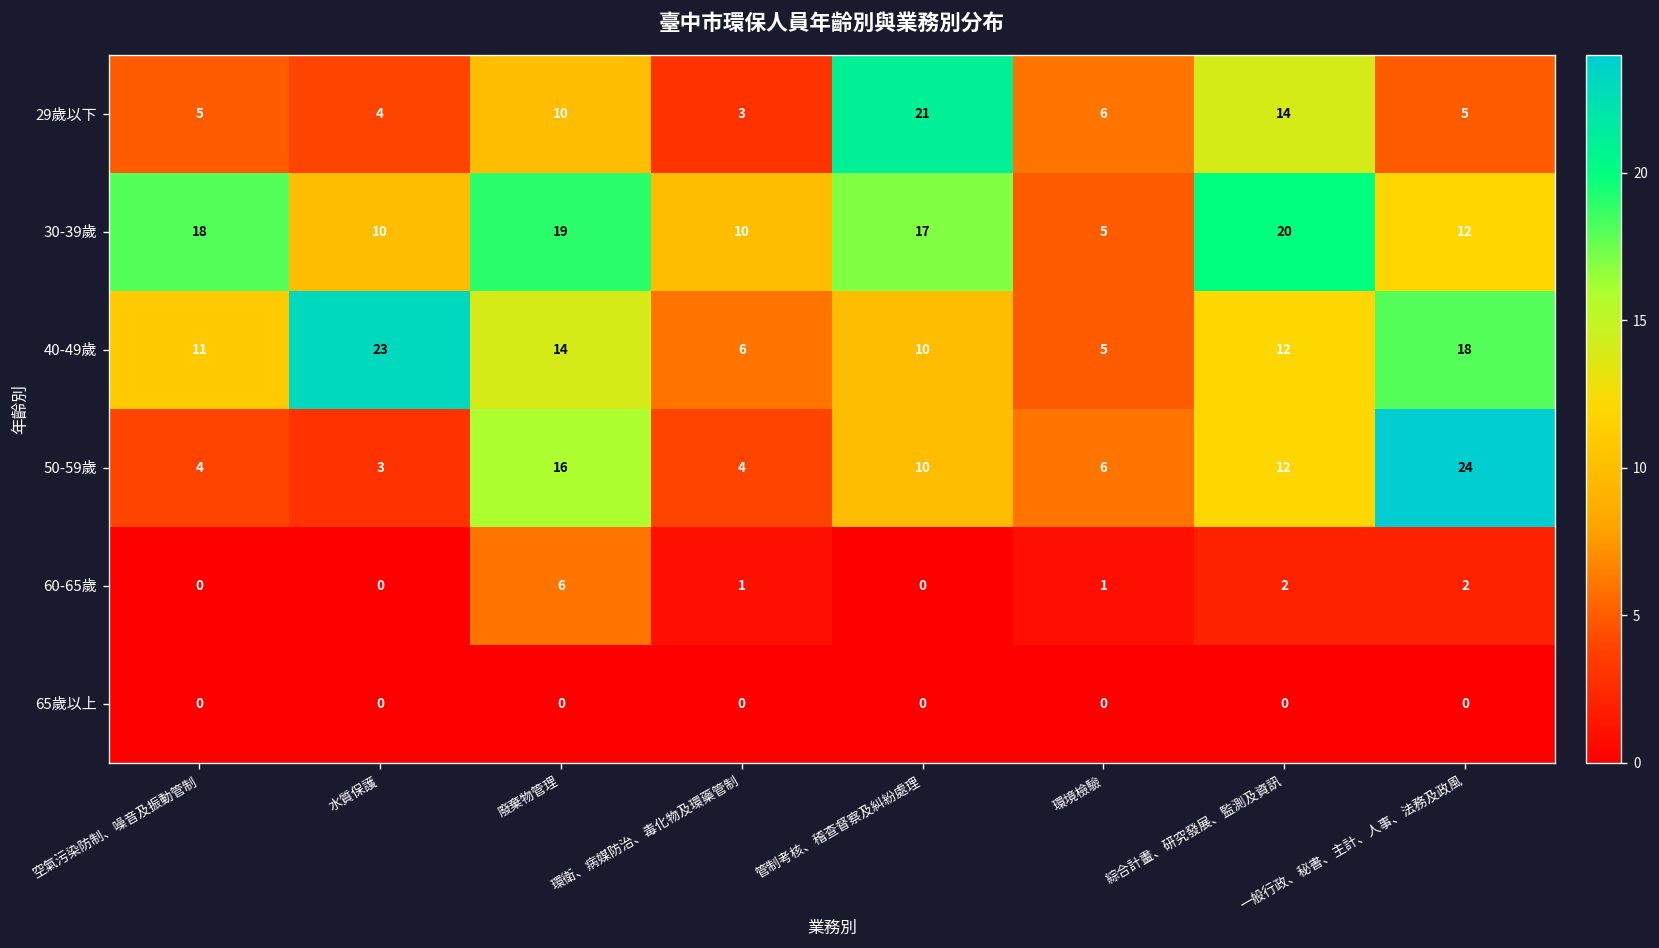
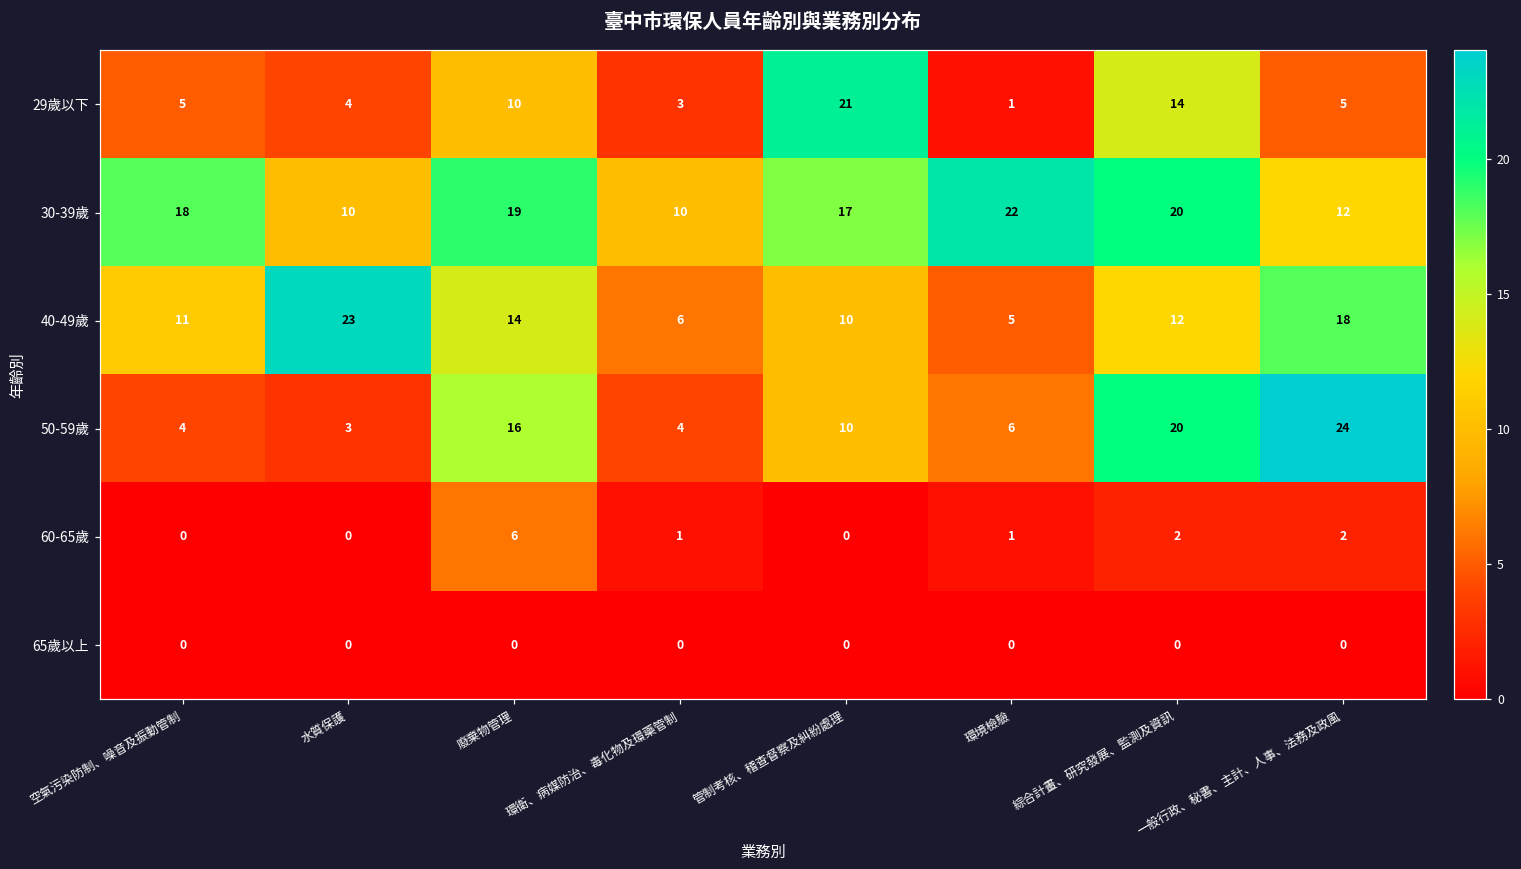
  {
    "29歲以下": {
      "空氣污染防制、噪音及振動管制": 5,
      "水質保護": 4,
      "廢棄物管理": 10,
      "環衛、病媒防治、毒化物及環藥管制": 3,
      "管制考核、稽查督察及糾紛處理": 21,
-     "環境檢驗": 6,
+     "環境檢驗": 1,
      "綜合計畫、研究發展、監測及資訊": 14,
      "一般行政、秘書、主計、人事、法務及政風": 5
    },
    "30-39歲": {
      "空氣污染防制、噪音及振動管制": 18,
      "水質保護": 10,
      "廢棄物管理": 19,
      "環衛、病媒防治、毒化物及環藥管制": 10,
      "管制考核、稽查督察及糾紛處理": 17,
-     "環境檢驗": 5,
+     "環境檢驗": 22,
      "綜合計畫、研究發展、監測及資訊": 20,
      "一般行政、秘書、主計、人事、法務及政風": 12
    },
    "40-49歲": {
      "空氣污染防制、噪音及振動管制": 11,
      "水質保護": 23,
      "廢棄物管理": 14,
      "環衛、病媒防治、毒化物及環藥管制": 6,
      "管制考核、稽查督察及糾紛處理": 10,
      "環境檢驗": 5,
      "綜合計畫、研究發展、監測及資訊": 12,
      "一般行政、秘書、主計、人事、法務及政風": 18
    },
    "50-59歲": {
      "空氣污染防制、噪音及振動管制": 4,
      "水質保護": 3,
      "廢棄物管理": 16,
      "環衛、病媒防治、毒化物及環藥管制": 4,
      "管制考核、稽查督察及糾紛處理": 10,
      "環境檢驗": 6,
-     "綜合計畫、研究發展、監測及資訊": 12,
+     "綜合計畫、研究發展、監測及資訊": 20,
      "一般行政、秘書、主計、人事、法務及政風": 24
    },
    "60-65歲": {
      "空氣污染防制、噪音及振動管制": 0,
      "水質保護": 0,
      "廢棄物管理": 6,
      "環衛、病媒防治、毒化物及環藥管制": 1,
      "管制考核、稽查督察及糾紛處理": 0,
      "環境檢驗": 1,
      "綜合計畫、研究發展、監測及資訊": 2,
      "一般行政、秘書、主計、人事、法務及政風": 2
    },
    "65歲以上": {
      "空氣污染防制、噪音及振動管制": 0,
      "水質保護": 0,
      "廢棄物管理": 0,
      "環衛、病媒防治、毒化物及環藥管制": 0,
      "管制考核、稽查督察及糾紛處理": 0,
      "環境檢驗": 0,
      "綜合計畫、研究發展、監測及資訊": 0,
      "一般行政、秘書、主計、人事、法務及政風": 0
    }
  }
